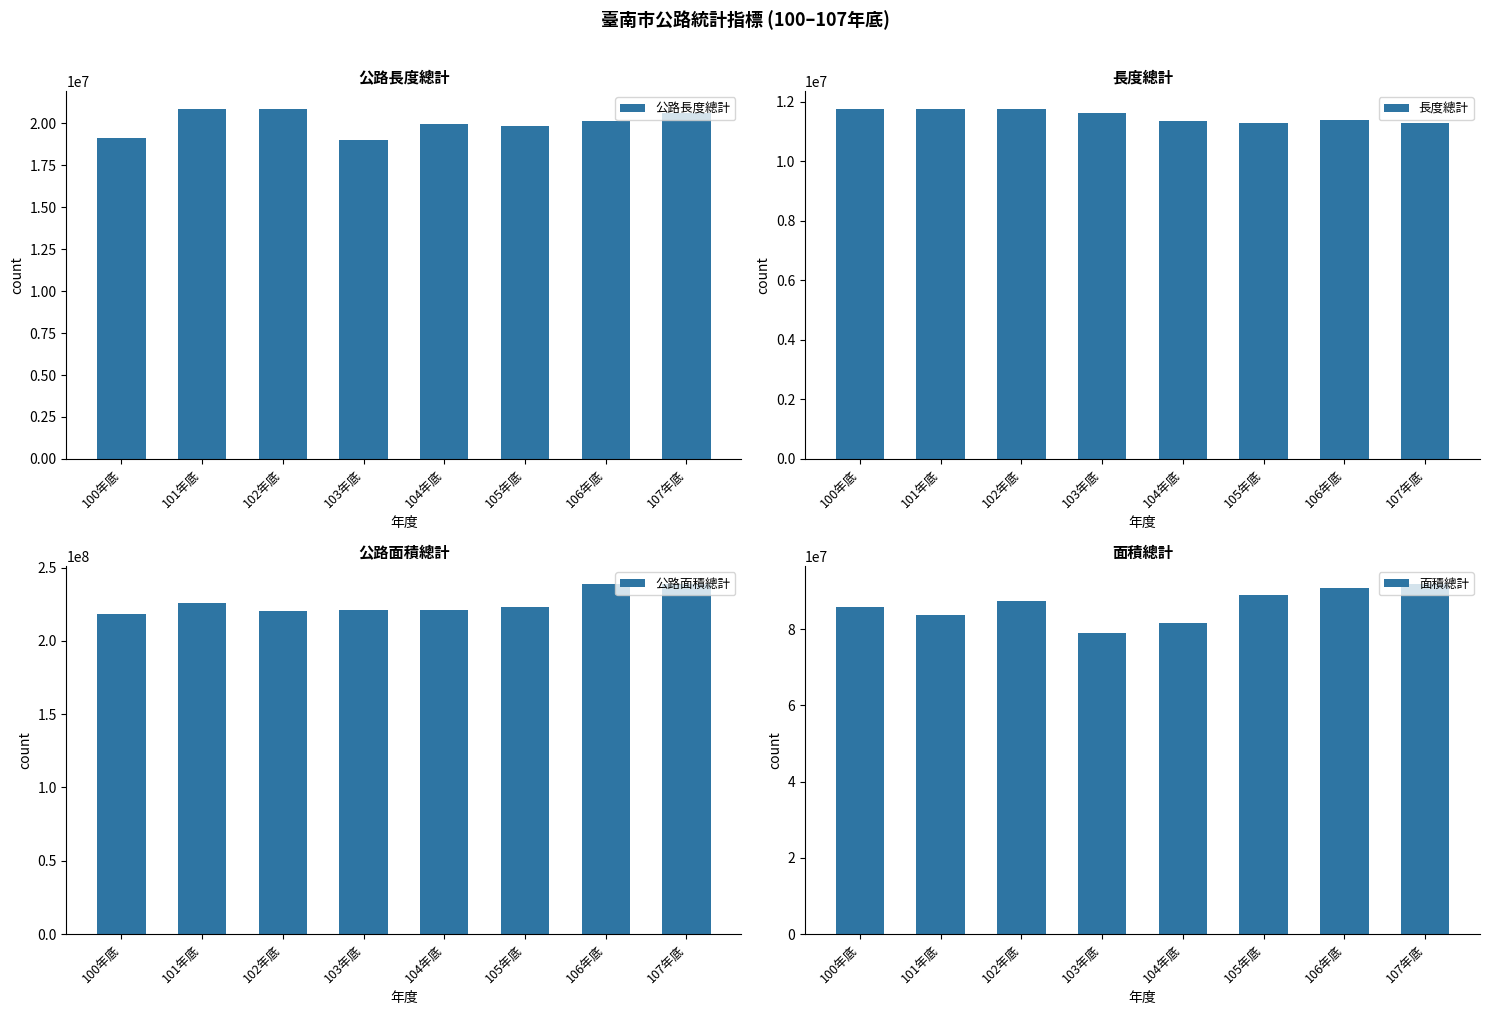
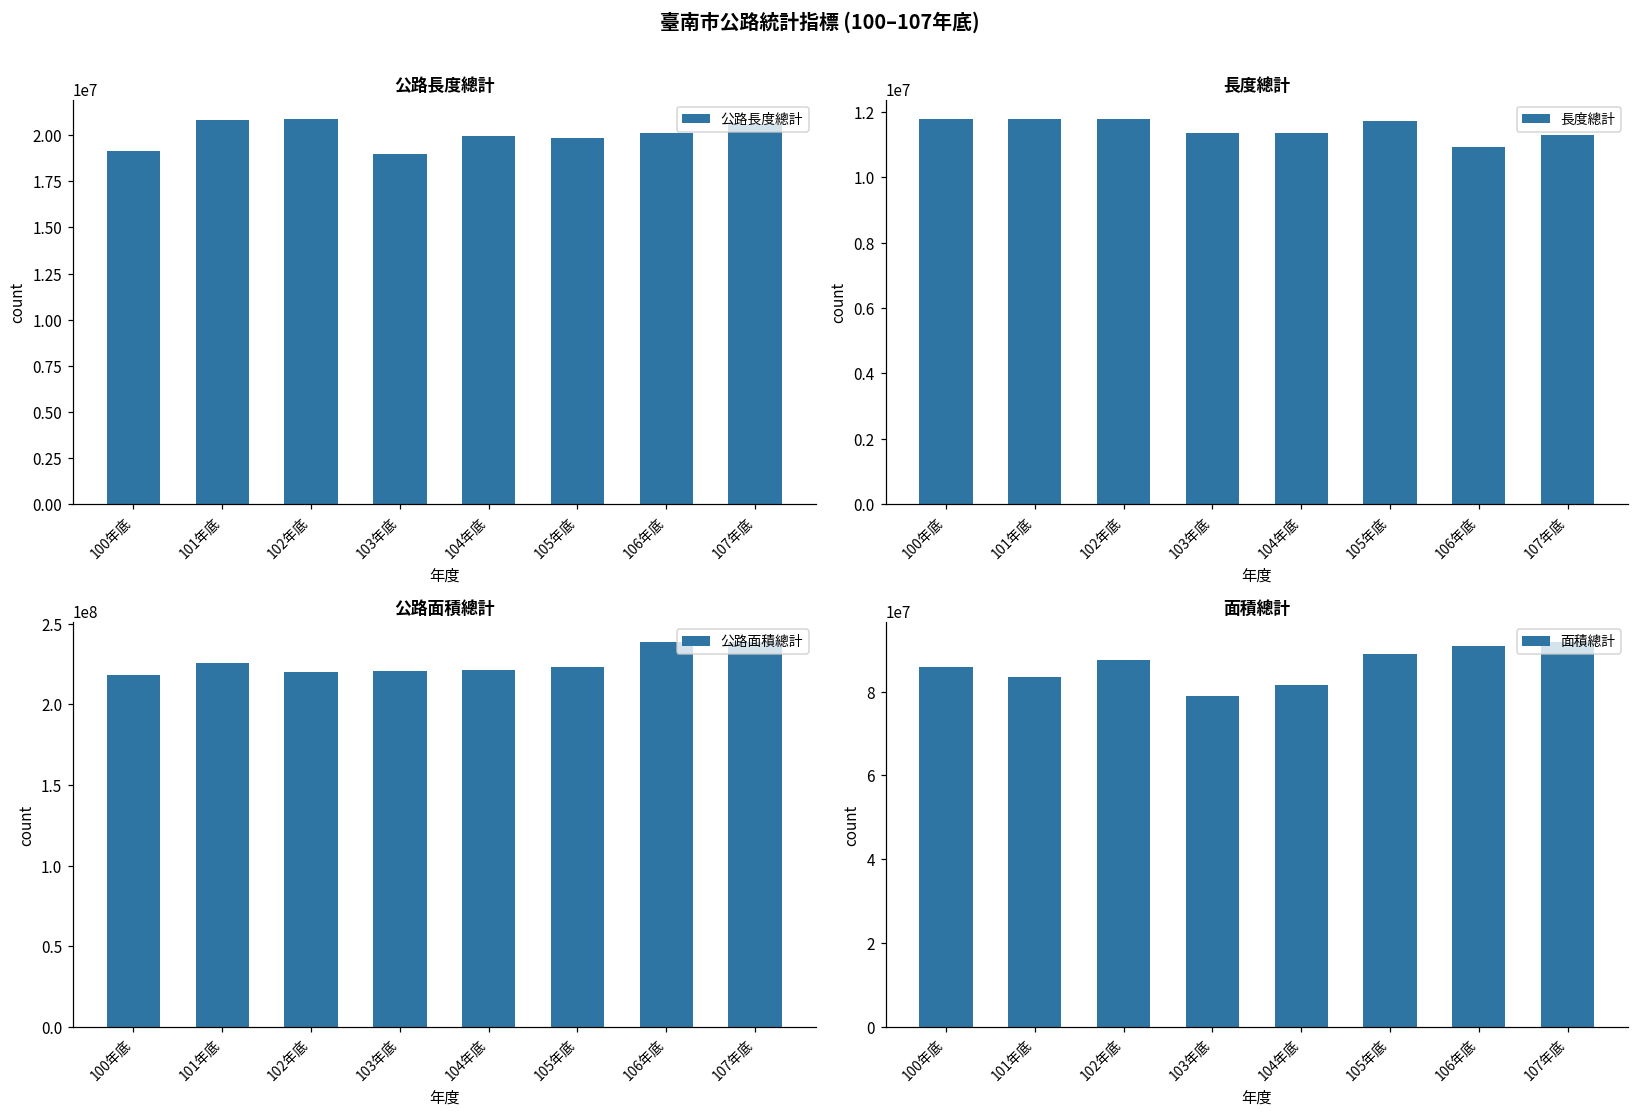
  {
    "公路長度總計": {
      "100年底": 19100000,
      "101年底": 20900000,
      "102年底": 20900000,
      "103年底": 19000000,
      "104年底": 20000000,
      "105年底": 19900000,
      "106年底": 20100000
    },
    "長度總計": {
      "100年底": 11800000,
      "101年底": 11800000,
      "102年底": 11800000,
-     "103年底": 11600000,
+     "103年底": 11400000,
      "104年底": 11400000,
-     "105年底": 11300000,
-     "106年底": 11400000,
+     "105年底": 11700000,
+     "106年底": 10900000,
      "107年底": 11300000
    },
    "公路面積總計": {
      "100年底": 218000000,
      "101年底": 226000000,
      "102年底": 220000000,
      "103年底": 221000000,
      "104年底": 221000000,
      "105年底": 223000000,
      "106年底": 239000000
    },
    "面積總計": {
      "100年底": 86000000,
      "101年底": 84000000,
      "102年底": 88000000,
      "103年底": 79000000,
      "104年底": 82000000,
      "105年底": 89000000,
      "106年底": 91000000
    }
  }
